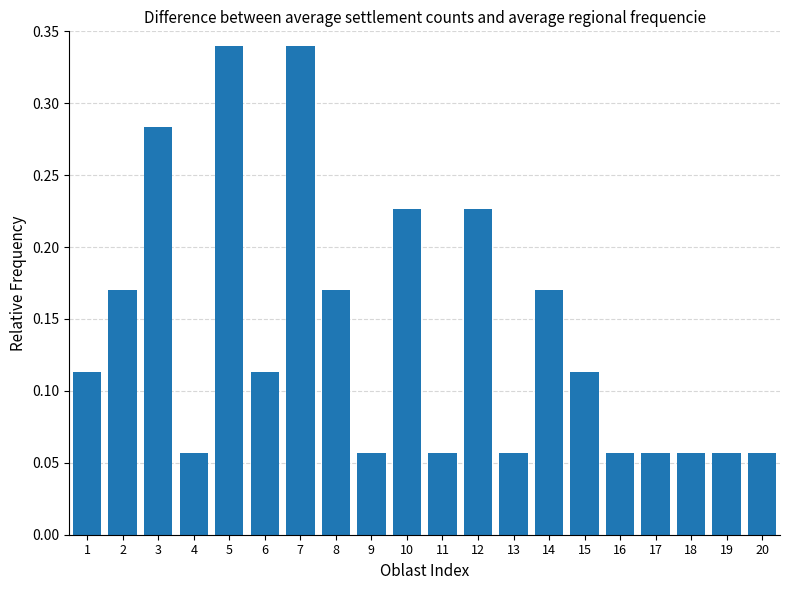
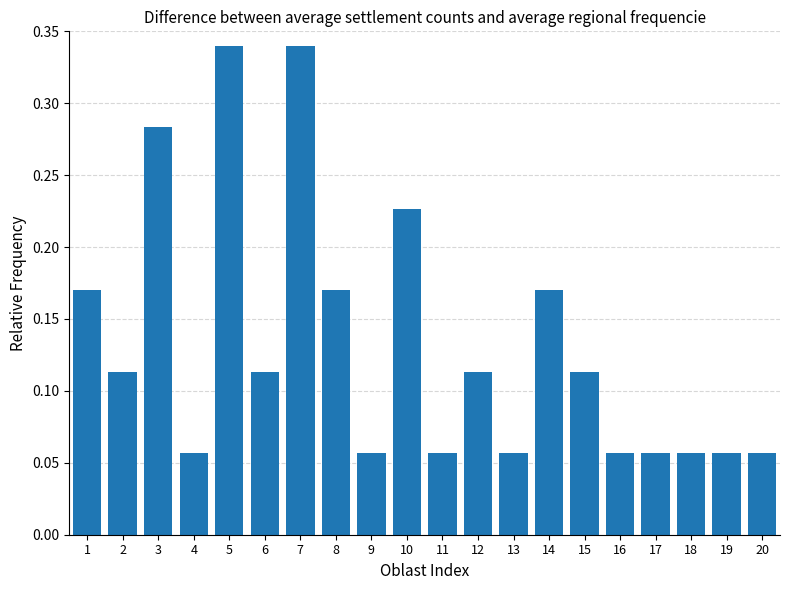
  {
-   "1": 0.113,
-   "2": 0.170,
+   "1": 0.170,
+   "2": 0.113,
    "3": 0.283,
    "4": 0.057,
    "5": 0.340,
    "6": 0.113,
    "7": 0.340,
    "8": 0.170,
    "9": 0.057,
    "10": 0.227,
    "11": 0.057,
-   "12": 0.227,
+   "12": 0.113,
    "13": 0.057,
    "14": 0.170,
    "15": 0.113,
    "16": 0.057,
    "17": 0.057,
    "18": 0.057,
    "19": 0.057,
    "20": 0.057
  }
